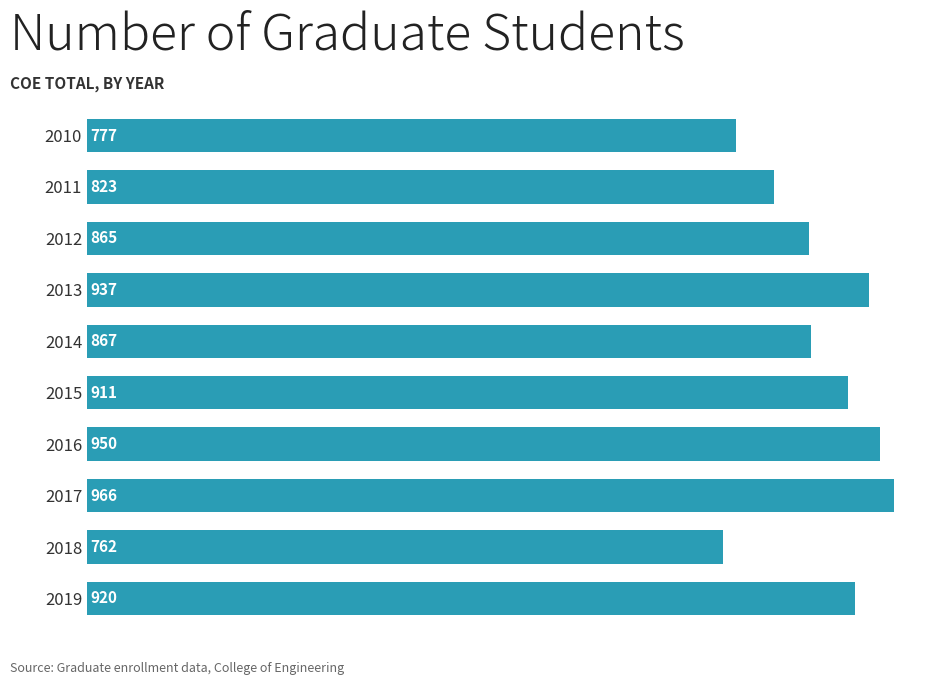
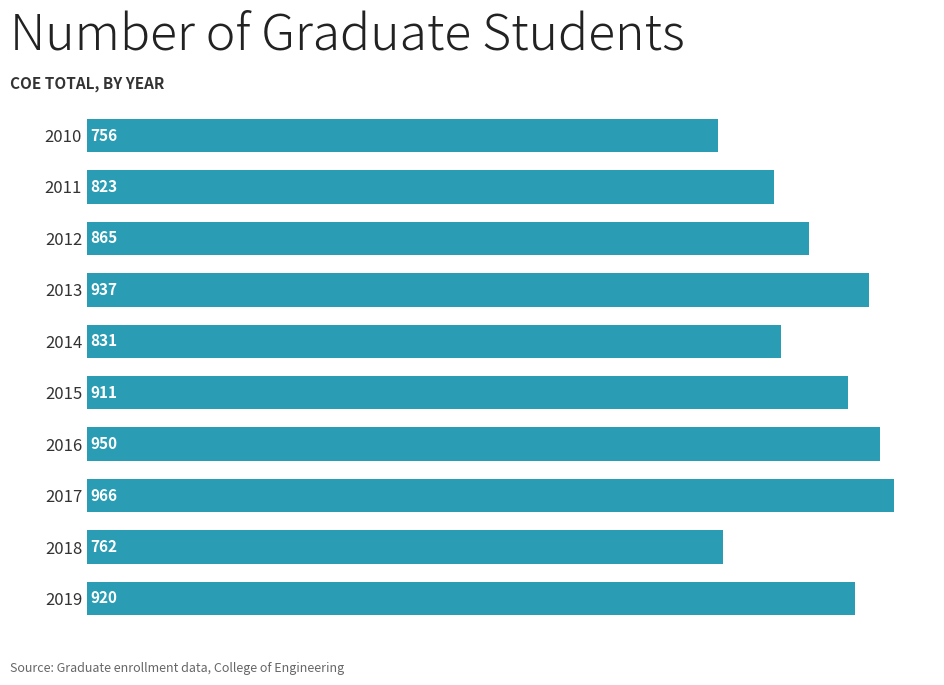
  {
-   "2010": 777,
+   "2010": 756,
    "2011": 823,
    "2012": 865,
    "2013": 937,
-   "2014": 867,
+   "2014": 831,
    "2015": 911,
    "2016": 950,
    "2017": 966,
    "2018": 762,
    "2019": 920
  }
